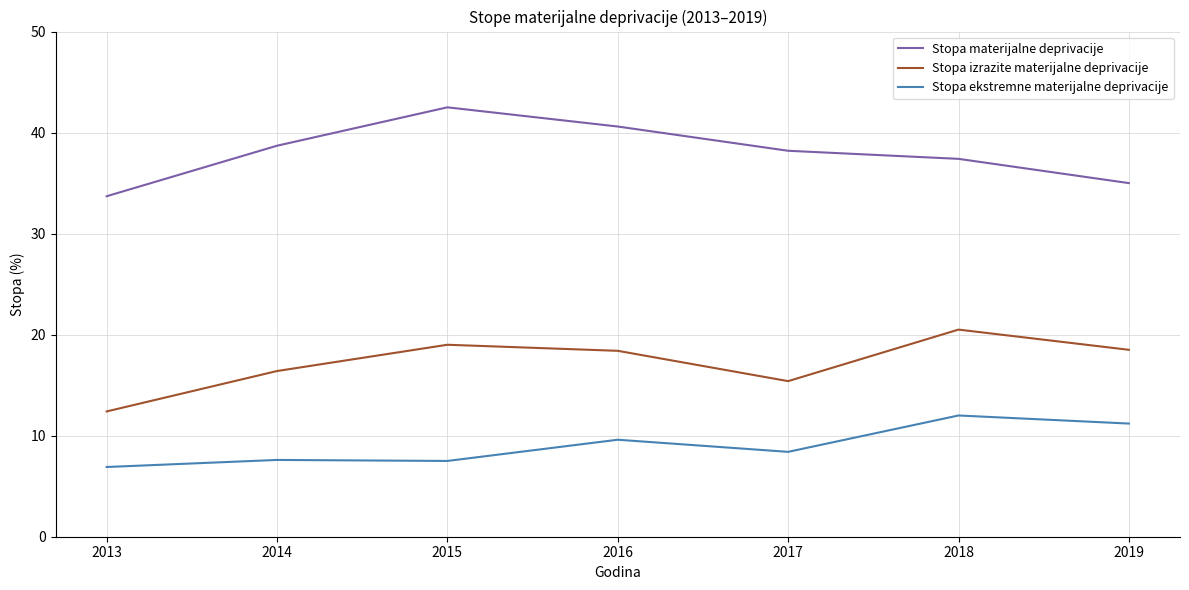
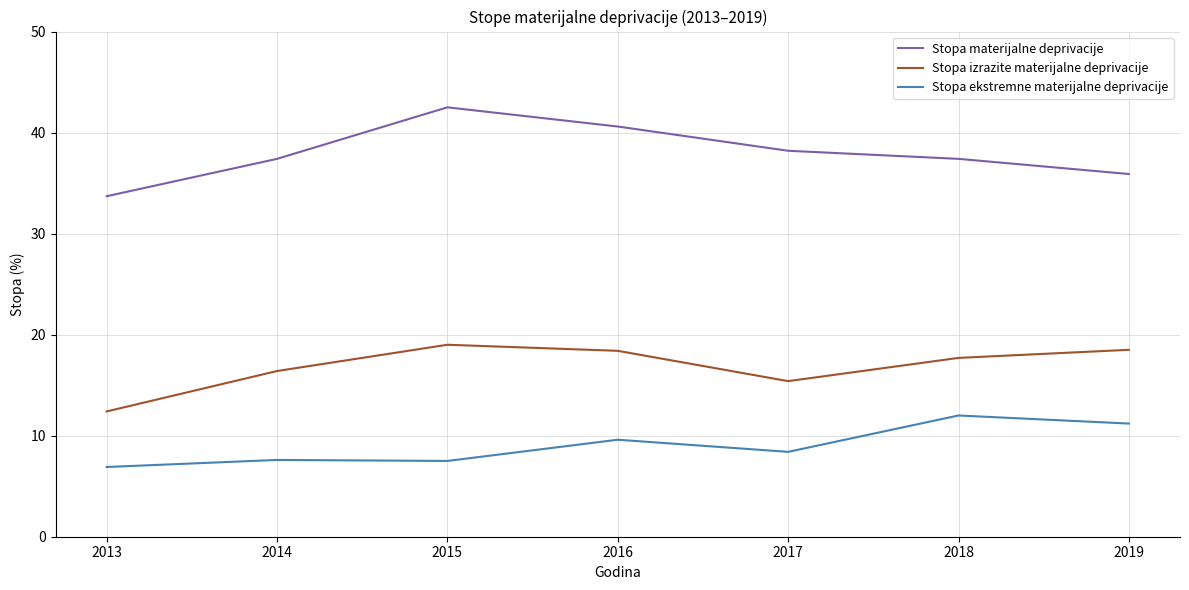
  {
    "Stopa materijalne deprivacije": {
      "2013": 33.7,
-     "2014": 38.7,
+     "2014": 37.4,
      "2015": 42.5,
      "2016": 40.6,
      "2017": 38.2,
      "2018": 37.4,
-     "2019": 35.0
+     "2019": 35.9
    },
    "Stopa izrazite materijalne deprivacije": {
      "2013": 12.4,
      "2014": 16.4,
      "2015": 19.0,
      "2016": 18.4,
      "2017": 15.4,
-     "2018": 20.5,
+     "2018": 17.7,
      "2019": 18.5
    },
    "Stopa ekstremne materijalne deprivacije": {
      "2013": 6.9,
      "2014": 7.6,
      "2015": 7.5,
      "2016": 9.6,
      "2017": 8.4,
      "2018": 12.0,
      "2019": 11.2
    }
  }
